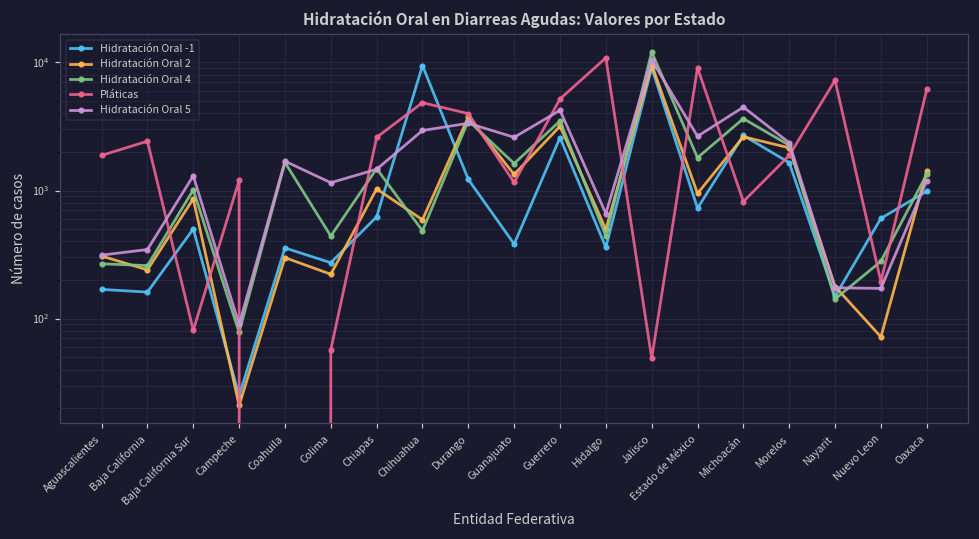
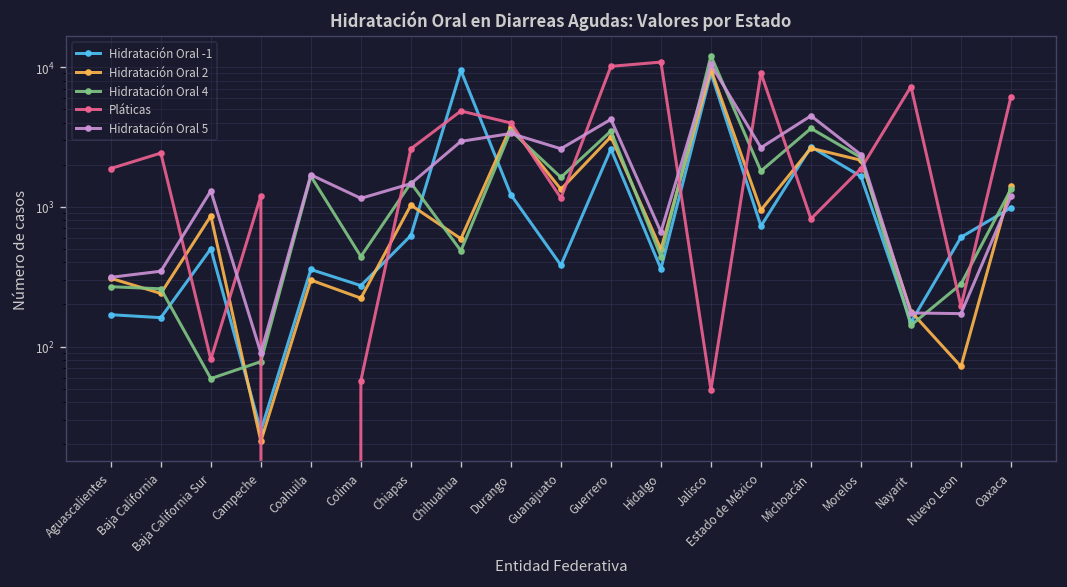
  {
    "Hidratación Oral -1": {
      "Aguascalientes": 170,
      "Baja California": 160,
      "Baja California Sur": 500,
      "Campeche": 25,
      "Coahuila": 360,
      "Colima": 270,
      "Chiapas": 600,
      "Chihuahua": 9000,
      "Durango": 1200,
      "Guanajuato": 380,
      "Guerrero": 2600,
      "Hidalgo": 360,
      "Jalisco": 9000,
      "Estado de México": 700,
      "Morelos": 1600,
      "Nuevo Leon": 600,
      "Oaxaca": 1000
    },
    "Hidratación Oral 2": {
      "Baja California": 240,
      "Baja California Sur": 900,
      "Campeche": 21,
      "Coahuila": 300,
      "Colima": 220,
      "Chiapas": 1000,
      "Chihuahua": 600,
      "Durango": 3700,
      "Guanajuato": 1300,
      "Guerrero": 3200,
      "Hidalgo": 500,
      "Jalisco": 10000,
      "Estado de México": 900,
      "Nuevo Leon": 70
    },
    "Hidratación Oral 4": {
      "Aguascalientes": 270,
      "Baja California": 260,
-     "Baja California Sur": 1000,
+     "Baja California Sur": 60,
      "Campeche": 80,
      "Colima": 440,
      "Chihuahua": 490,
      "Guanajuato": 1600,
      "Guerrero": 3500,
      "Hidalgo": 440,
      "Jalisco": 12000,
      "Estado de México": 1800,
      "Michoacán": 3600,
      "Nuevo Leon": 280
    },
    "Pláticas": {
      "Aguascalientes": 1900,
      "Baja California": 2400,
      "Baja California Sur": 80,
      "Campeche": 1200,
      "Colima": 60,
      "Chiapas": 2600,
      "Chihuahua": 4800,
      "Durango": 4000,
      "Guanajuato": 1200,
-     "Guerrero": 5000,
+     "Guerrero": 10000,
      "Hidalgo": 11000,
      "Jalisco": 49,
      "Estado de México": 9000,
      "Michoacán": 800,
      "Morelos": 1900,
      "Nayarit": 7000,
      "Nuevo Leon": 190,
      "Oaxaca": 6000
    },
    "Hidratación Oral 5": {
      "Baja California": 350,
      "Baja California Sur": 1300,
      "Campeche": 90,
      "Colima": 1200,
      "Chihuahua": 2900,
      "Guanajuato": 2600,
      "Guerrero": 4200,
      "Hidalgo": 700,
      "Jalisco": 10000,
      "Estado de México": 2700,
      "Michoacán": 4500,
      "Nuevo Leon": 170,
      "Oaxaca": 1200
    }
  }
